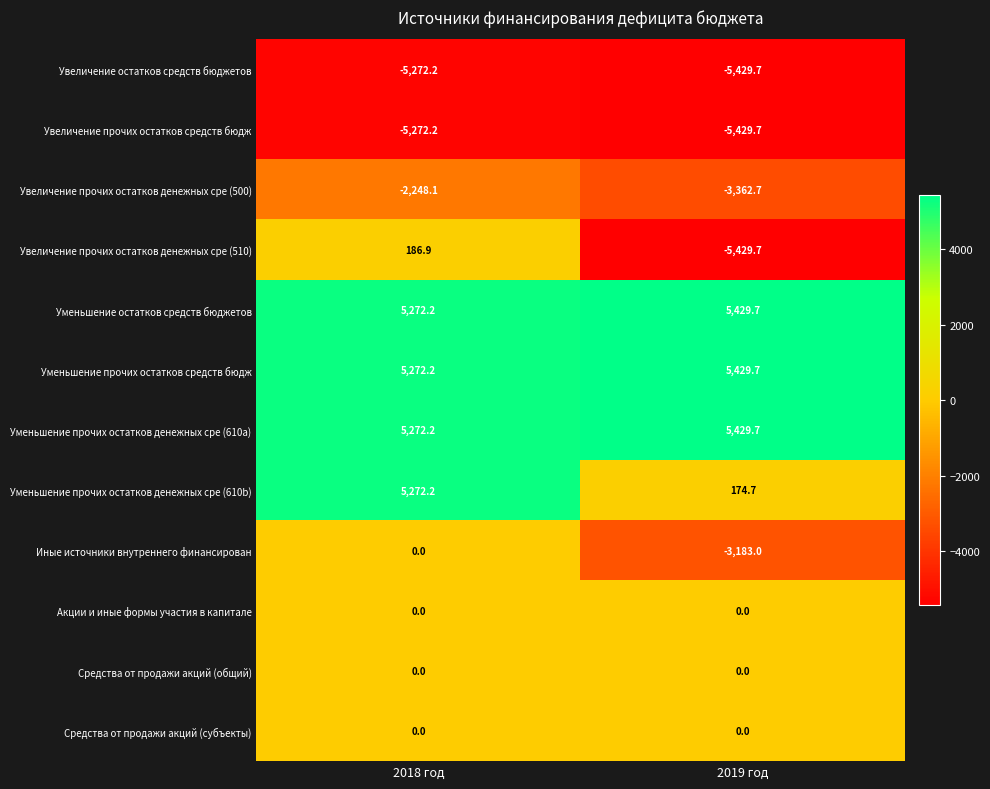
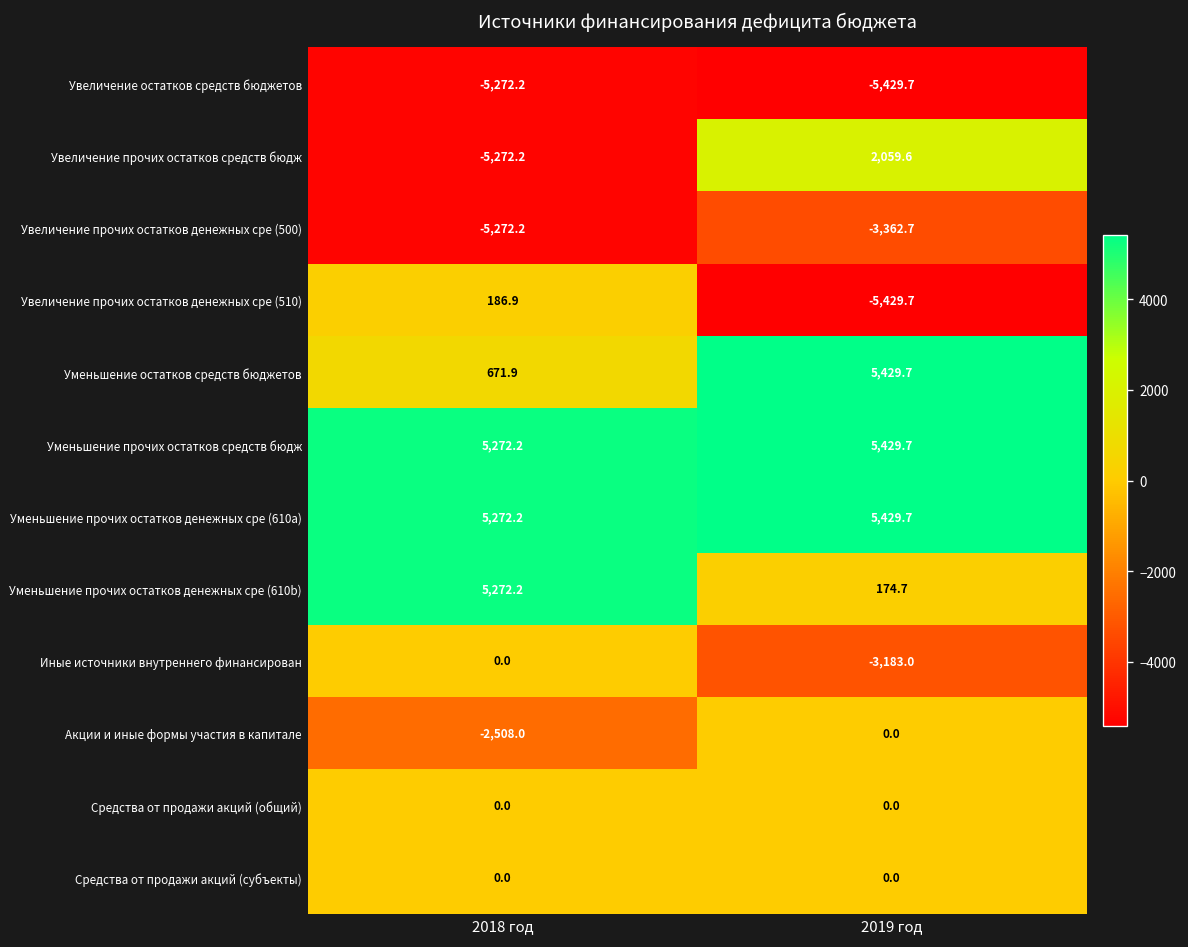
  {
    "Увеличение остатков средств бюджетов": {
      "2018 год": "-5,272.2",
      "2019 год": "-5,429.7"
    },
    "Увеличение прочих остатков средств бюдж": {
      "2018 год": "-5,272.2",
-     "2019 год": "-5,429.7"
+     "2019 год": "2,059.6"
    },
    "Увеличение прочих остатков денежных сре (500)": {
-     "2018 год": "-2,248.1",
+     "2018 год": "-5,272.2",
      "2019 год": "-3,362.7"
    },
    "Увеличение прочих остатков денежных сре (510)": {
      "2018 год": "186.9",
      "2019 год": "-5,429.7"
    },
    "Уменьшение остатков средств бюджетов": {
-     "2018 год": "5,272.2",
+     "2018 год": "671.9",
      "2019 год": "5,429.7"
    },
    "Уменьшение прочих остатков средств бюдж": {
      "2018 год": "5,272.2",
      "2019 год": "5,429.7"
    },
    "Уменьшение прочих остатков денежных сре (610a)": {
      "2018 год": "5,272.2",
      "2019 год": "5,429.7"
    },
    "Уменьшение прочих остатков денежных сре (610b)": {
      "2018 год": "5,272.2",
      "2019 год": "174.7"
    },
    "Иные источники внутреннего финансирован": {
      "2018 год": "0.0",
      "2019 год": "-3,183.0"
    },
    "Акции и иные формы участия в капитале": {
-     "2018 год": "0.0",
+     "2018 год": "-2,508.0",
      "2019 год": "0.0"
    },
    "Средства от продажи акций (общий)": {
      "2018 год": "0.0",
      "2019 год": "0.0"
    },
    "Средства от продажи акций (субъекты)": {
      "2018 год": "0.0",
      "2019 год": "0.0"
    }
  }
